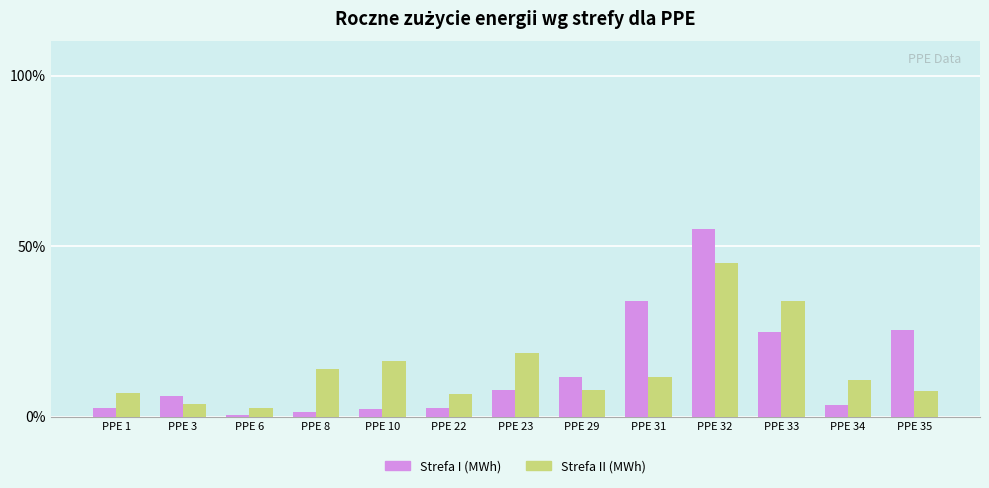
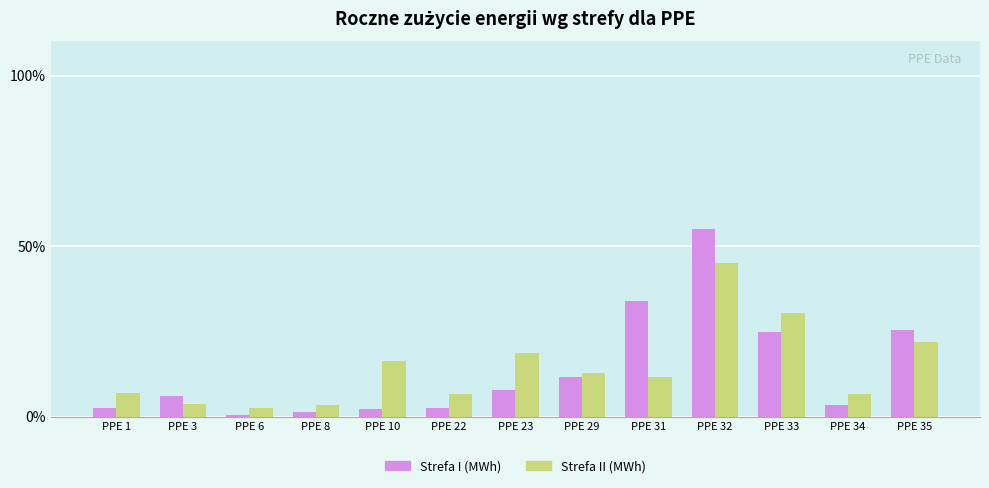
  {
    "Strefa I (MWh)": {
      "PPE 1": "3%",
      "PPE 3": "6%",
      "PPE 8": "1%",
      "PPE 10": "2%",
      "PPE 22": "3%",
      "PPE 23": "8%",
      "PPE 29": "12%",
      "PPE 31": "34%",
      "PPE 32": "55%",
      "PPE 33": "25%",
      "PPE 34": "3%",
      "PPE 35": "25%"
    },
    "Strefa II (MWh)": {
      "PPE 1": "7%",
      "PPE 3": "4%",
      "PPE 6": "3%",
-     "PPE 8": "14%",
+     "PPE 8": "3%",
      "PPE 10": "16%",
      "PPE 22": "7%",
      "PPE 23": "19%",
-     "PPE 29": "8%",
+     "PPE 29": "13%",
      "PPE 31": "12%",
      "PPE 32": "45%",
-     "PPE 33": "34%",
-     "PPE 34": "11%",
-     "PPE 35": "7%"
+     "PPE 33": "30%",
+     "PPE 34": "7%",
+     "PPE 35": "22%"
    }
  }
